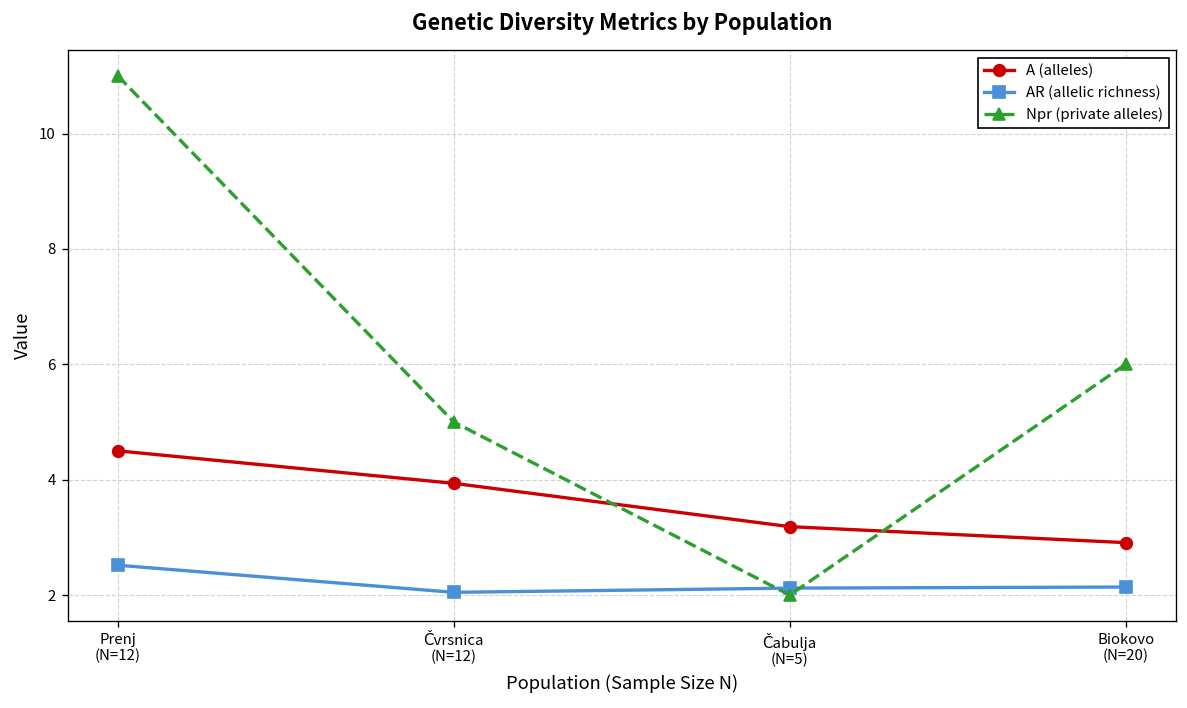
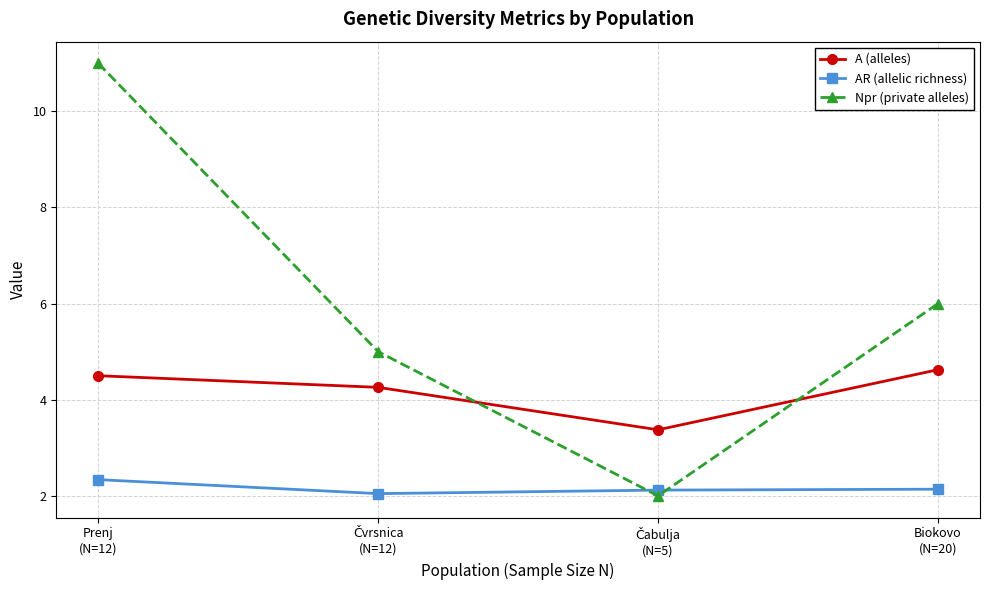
  {
    "A (alleles)": {
      "Prenj (N=12)": 4.5,
-     "Čvrsnica (N=12)": 3.9,
-     "Čabulja (N=5)": 3.2,
-     "Biokovo (N=20)": 2.9
+     "Čvrsnica (N=12)": 4.3,
+     "Čabulja (N=5)": 3.4,
+     "Biokovo (N=20)": 4.6
    },
    "AR (allelic richness)": {
-     "Prenj (N=12)": 2.5,
+     "Prenj (N=12)": 2.3,
      "Čvrsnica (N=12)": 2.0,
      "Čabulja (N=5)": 2.1,
      "Biokovo (N=20)": 2.1
    },
    "Npr (private alleles)": {
      "Prenj (N=12)": 11.0,
      "Čvrsnica (N=12)": 5.0,
      "Čabulja (N=5)": 2.0,
      "Biokovo (N=20)": 6.0
    }
  }
